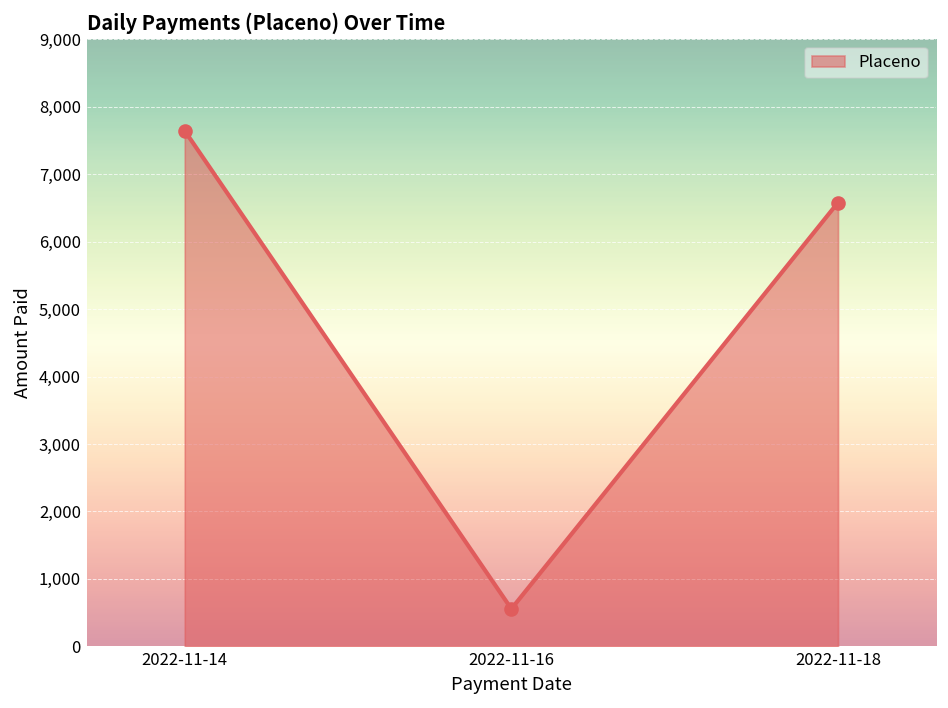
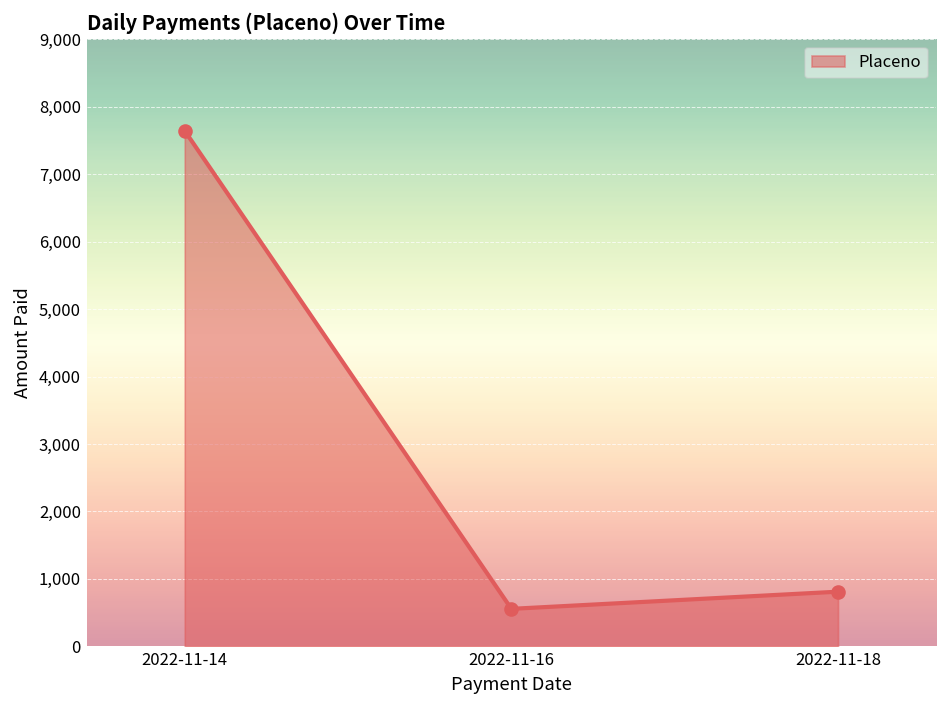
  {
    "2022-11-14": "7,600",
    "2022-11-16": "600",
-   "2022-11-18": "6,600"
+   "2022-11-18": "800"
  }
